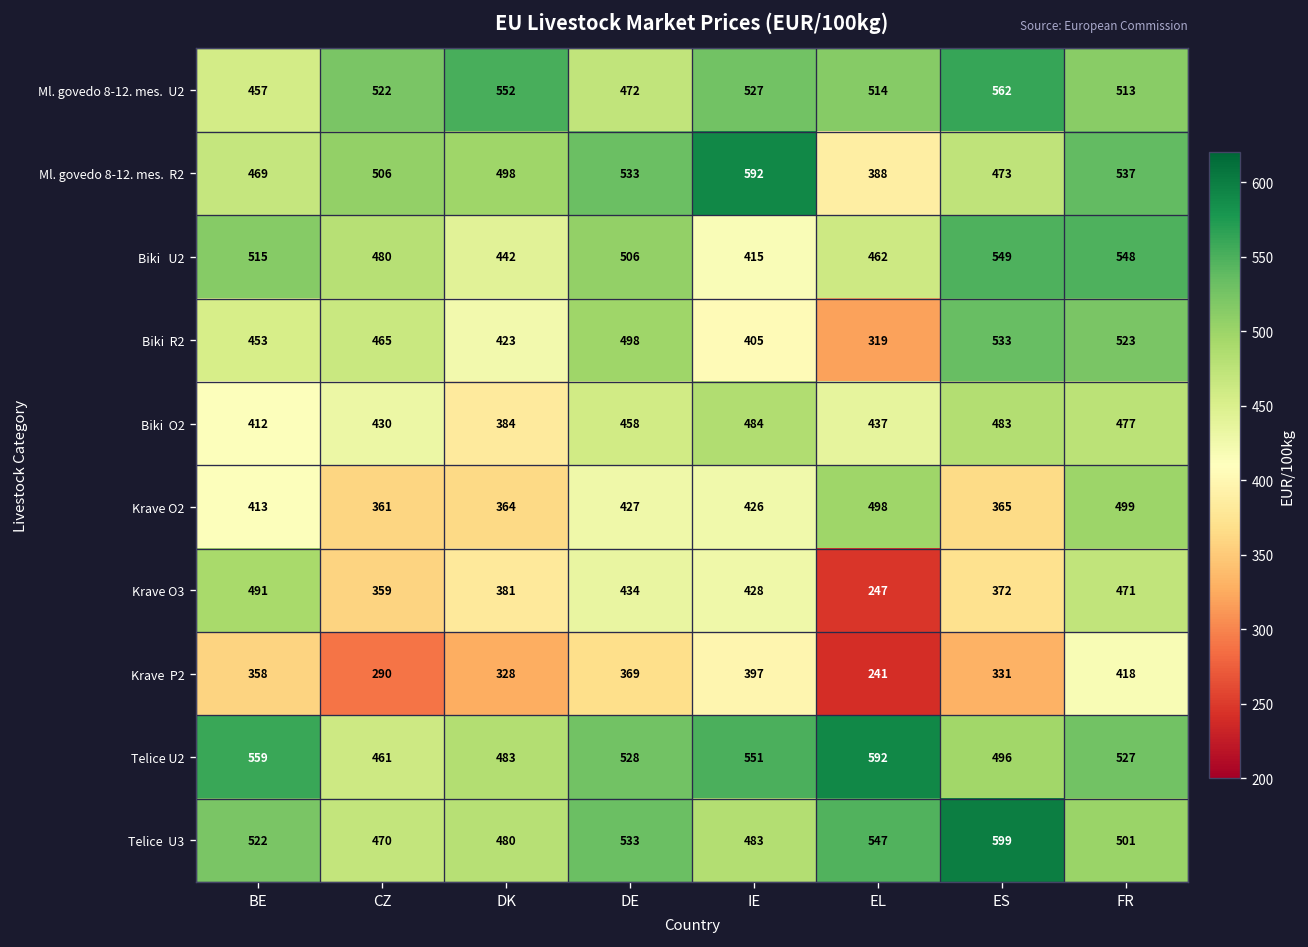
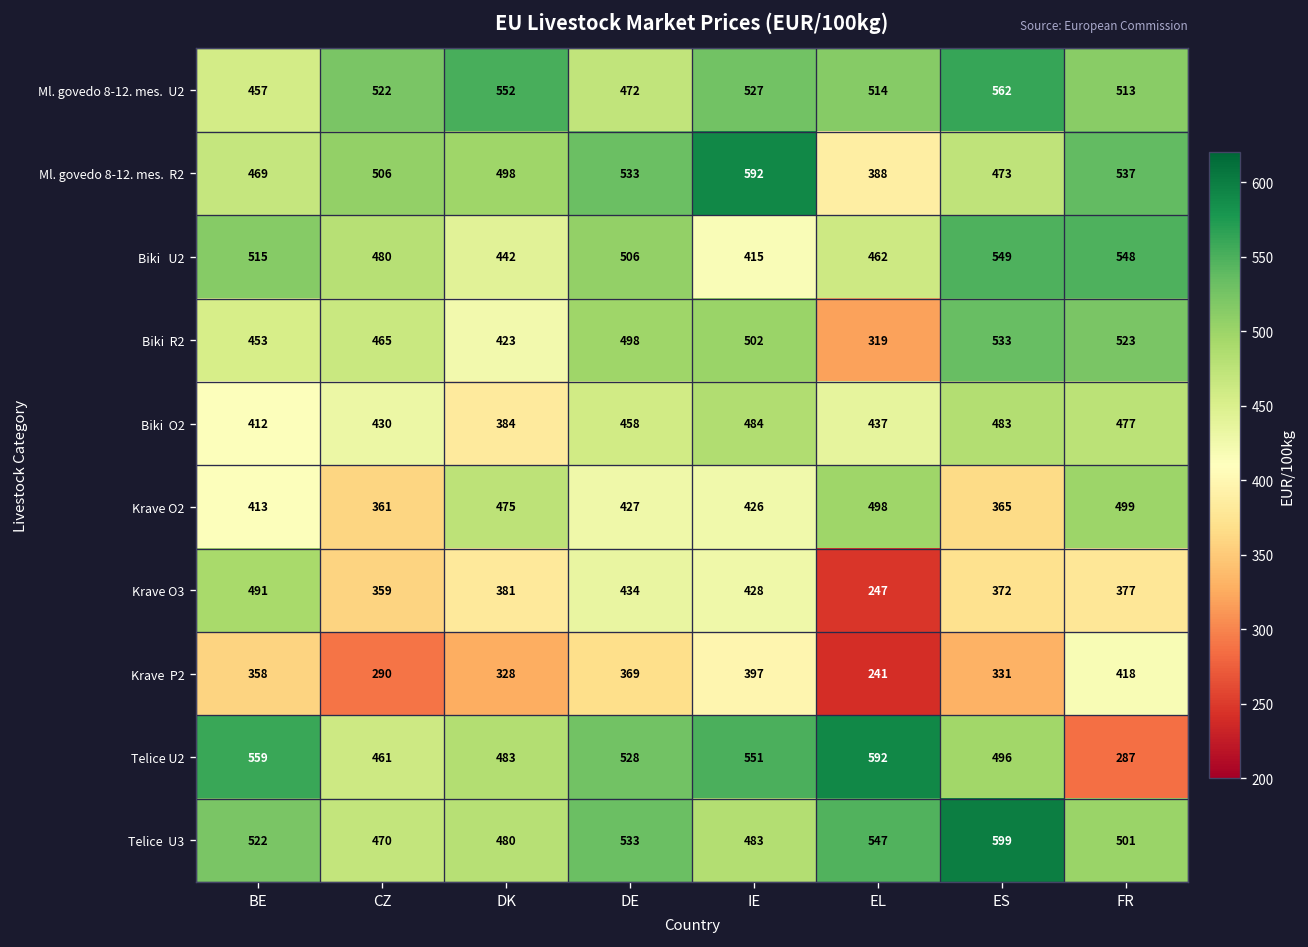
  {
    "Ml. govedo 8-12. mes. U2": {
      "BE": 457,
      "CZ": 522,
      "DK": 552,
      "DE": 472,
      "IE": 527,
      "EL": 514,
      "ES": 562,
      "FR": 513
    },
    "Ml. govedo 8-12. mes. R2": {
      "BE": 469,
      "CZ": 506,
      "DK": 498,
      "DE": 533,
      "IE": 592,
      "EL": 388,
      "ES": 473,
      "FR": 537
    },
    "Biki U2": {
      "BE": 515,
      "CZ": 480,
      "DK": 442,
      "DE": 506,
      "IE": 415,
      "EL": 462,
      "ES": 549,
      "FR": 548
    },
    "Biki R2": {
      "BE": 453,
      "CZ": 465,
      "DK": 423,
      "DE": 498,
-     "IE": 405,
+     "IE": 502,
      "EL": 319,
      "ES": 533,
      "FR": 523
    },
    "Biki O2": {
      "BE": 412,
      "CZ": 430,
      "DK": 384,
      "DE": 458,
      "IE": 484,
      "EL": 437,
      "ES": 483,
      "FR": 477
    },
    "Krave O2": {
      "BE": 413,
      "CZ": 361,
-     "DK": 364,
+     "DK": 475,
      "DE": 427,
      "IE": 426,
      "EL": 498,
      "ES": 365,
      "FR": 499
    },
    "Krave O3": {
      "BE": 491,
      "CZ": 359,
      "DK": 381,
      "DE": 434,
      "IE": 428,
      "EL": 247,
      "ES": 372,
-     "FR": 471
+     "FR": 377
    },
    "Krave P2": {
      "BE": 358,
      "CZ": 290,
      "DK": 328,
      "DE": 369,
      "IE": 397,
      "EL": 241,
      "ES": 331,
      "FR": 418
    },
    "Telice U2": {
      "BE": 559,
      "CZ": 461,
      "DK": 483,
      "DE": 528,
      "IE": 551,
      "EL": 592,
      "ES": 496,
-     "FR": 527
+     "FR": 287
    },
    "Telice U3": {
      "BE": 522,
      "CZ": 470,
      "DK": 480,
      "DE": 533,
      "IE": 483,
      "EL": 547,
      "ES": 599,
      "FR": 501
    }
  }
